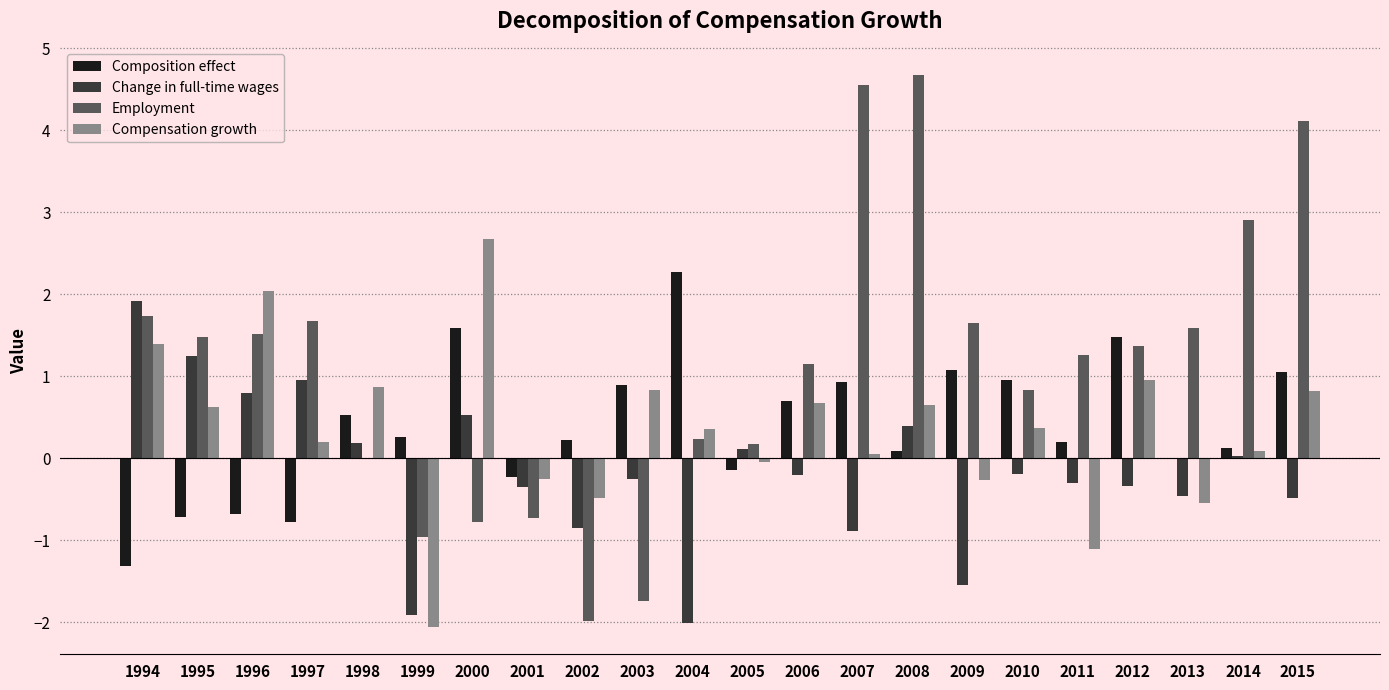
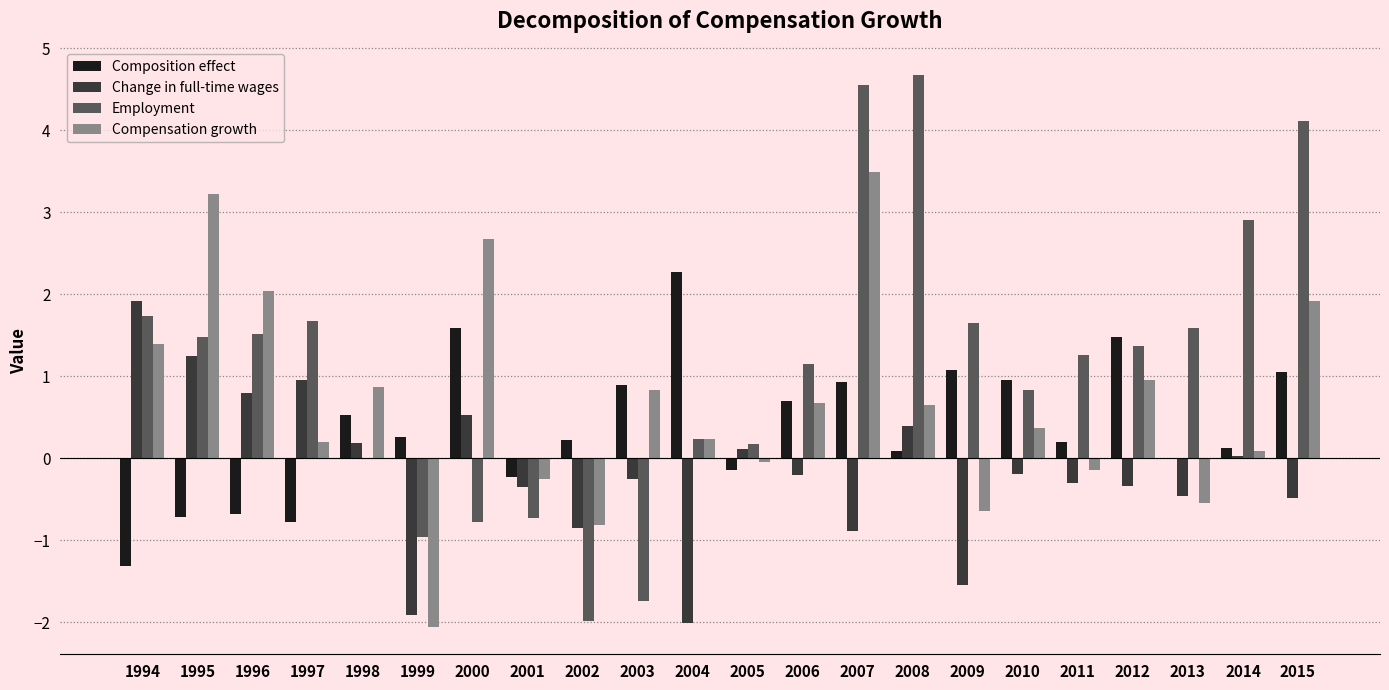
  {
    "Compensation growth": {
      "1994": 1.4,
-     "1995": 0.6,
+     "1995": 3.2,
      "1996": 2.0,
      "1997": 0.2,
      "1998": 0.9,
      "1999": -2.1,
      "2000": 2.7,
      "2001": -0.3,
-     "2002": -0.5,
+     "2002": -0.8,
      "2003": 0.8,
-     "2004": 0.4,
+     "2004": 0.2,
      "2005": 0.0,
      "2006": 0.7,
-     "2007": 0.1,
+     "2007": 3.5,
      "2008": 0.7,
-     "2009": -0.3,
+     "2009": -0.6,
      "2010": 0.4,
-     "2011": -1.1,
+     "2011": -0.1,
      "2012": 1.0,
      "2013": -0.5,
      "2014": 0.1,
-     "2015": 0.8
+     "2015": 1.9
    }
  }
